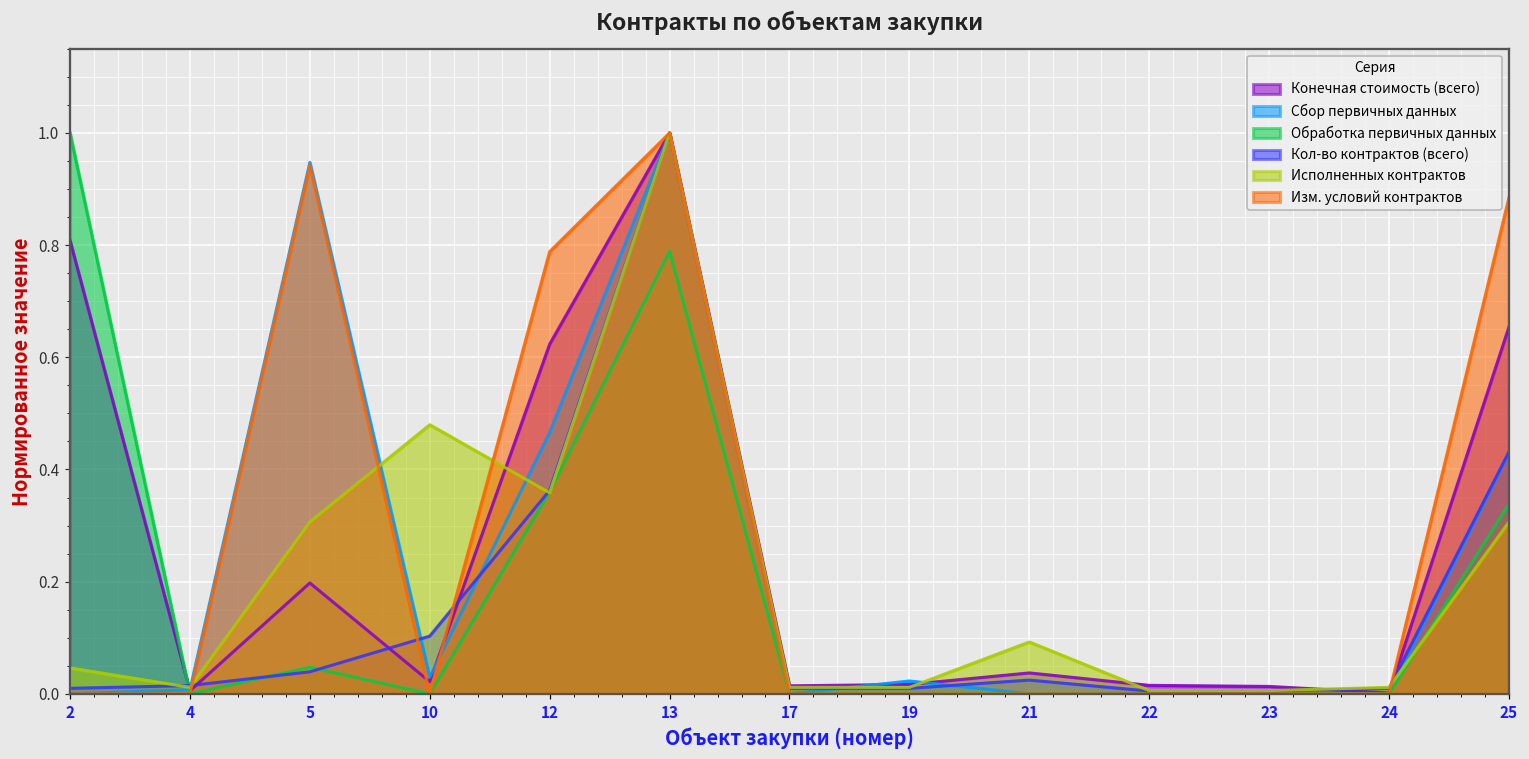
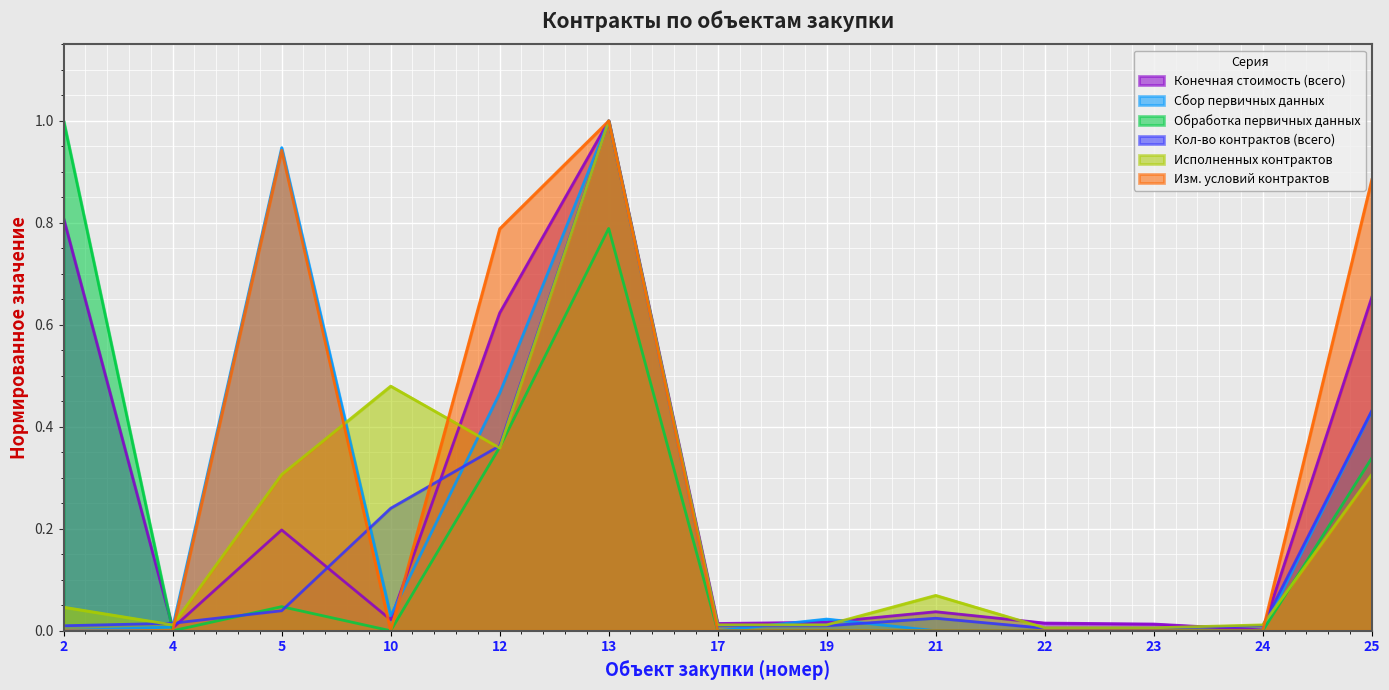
  {
    "Конечная стоимость (всего)": {
      "2": 0.81,
      "5": 0.20,
      "10": 0.02,
      "12": 0.62,
      "19": 0.02,
      "21": 0.04,
      "22": 0.02,
      "23": 0.01,
      "25": 0.65
    },
    "Сбор первичных данных": {
      "5": 0.95,
      "10": 0.03,
      "12": 0.47,
      "19": 0.02
    },
    "Обработка первичных данных": {
      "2": 1.00,
      "5": 0.05,
      "13": 0.79,
      "25": 0.34
    },
    "Кол-во контрактов (всего)": {
      "2": 0.01,
      "5": 0.04,
-     "10": 0.10,
+     "10": 0.24,
      "21": 0.02
    },
    "Исполненных контрактов": {
      "2": 0.05,
      "5": 0.31,
      "10": 0.48,
-     "21": 0.09,
+     "21": 0.07,
      "25": 0.31
    },
    "Изм. условий контрактов": {
      "5": 0.94,
      "12": 0.79,
      "25": 0.88
    }
  }
